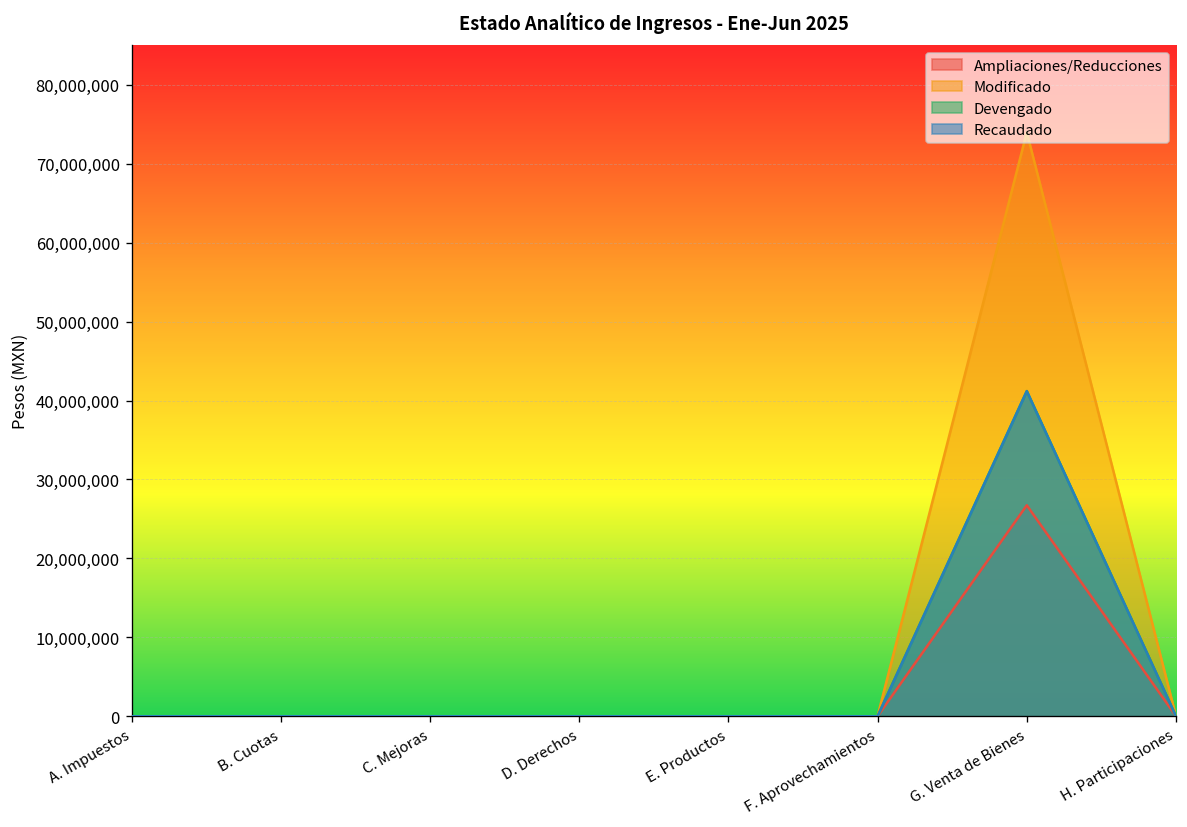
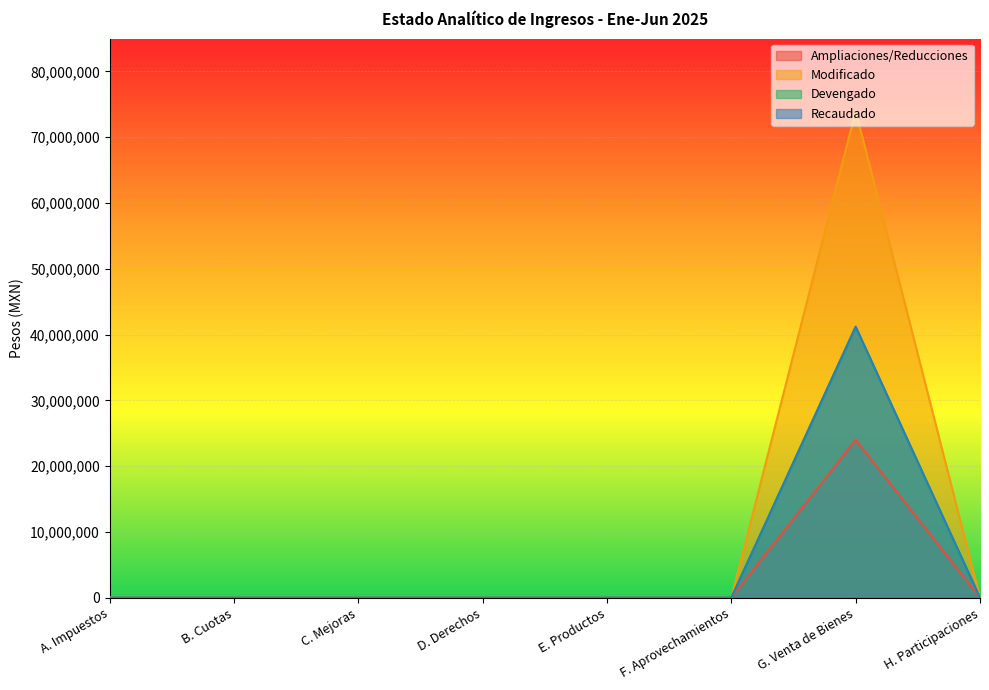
  {
    "Ampliaciones/Reducciones": {
-     "G. Venta de Bienes": "27,000,000"
+     "G. Venta de Bienes": "24,000,000"
    },
    "Recaudado": {
      "G. Venta de Bienes": "41,000,000"
    }
  }
